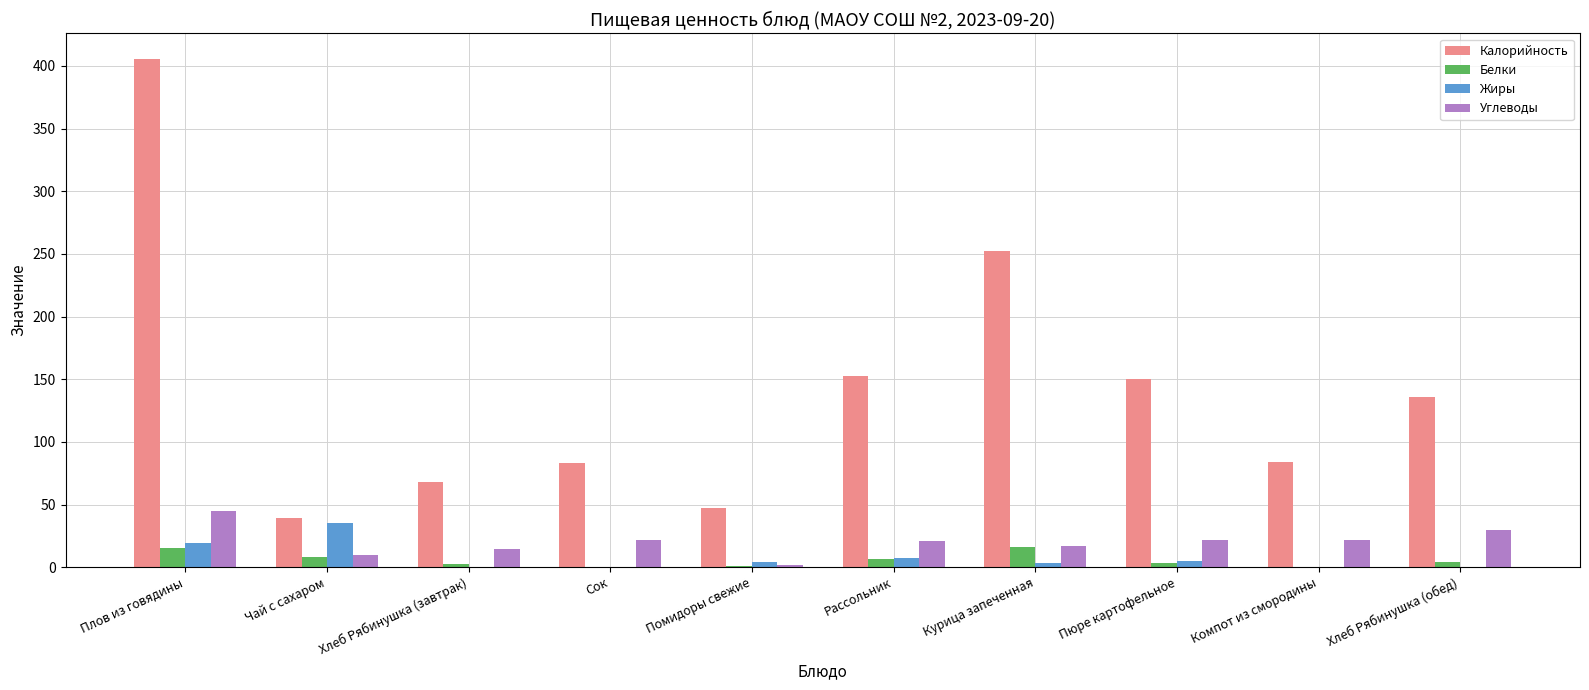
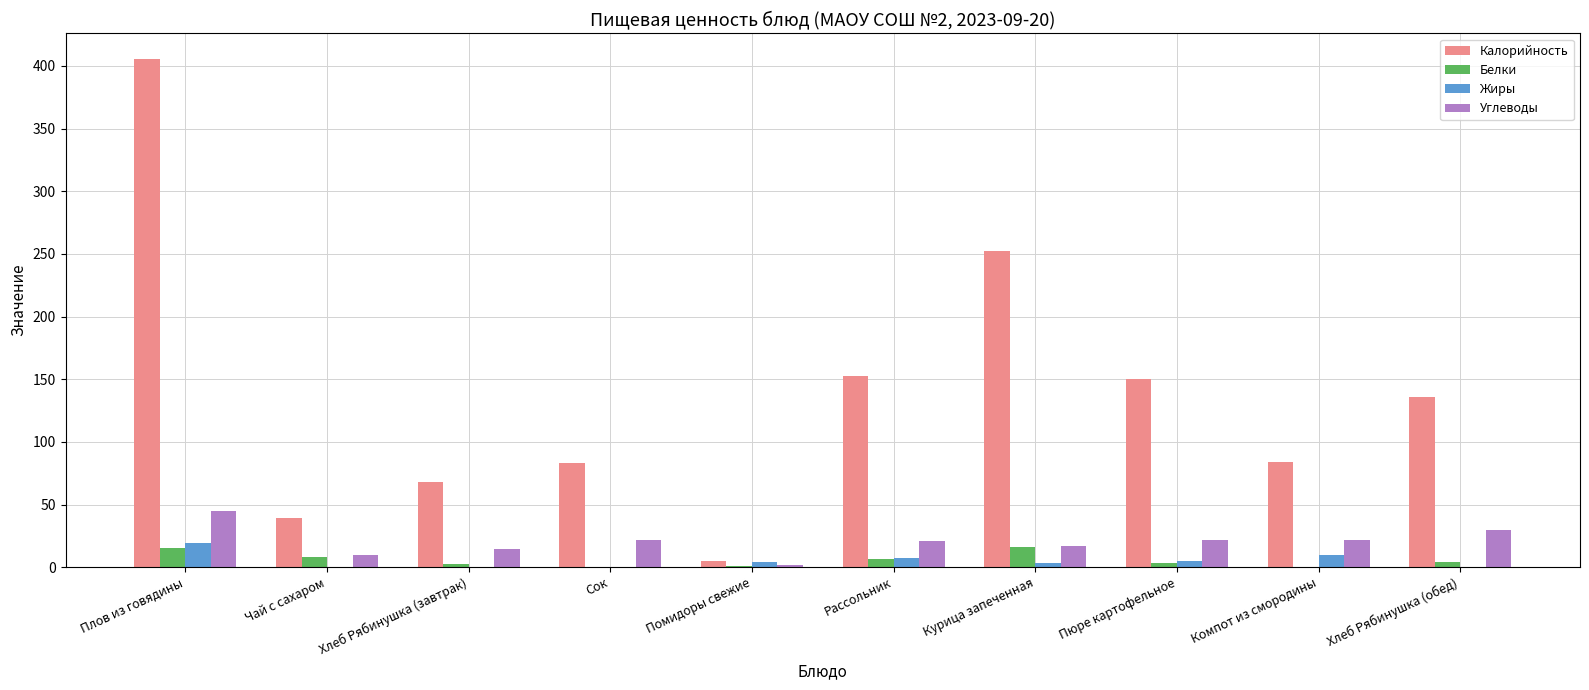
  {
    "Калорийность": {
      "Плов из говядины": 406,
      "Чай с сахаром": 39,
      "Хлеб Рябинушка (завтрак)": 68,
      "Сок": 83,
-     "Помидоры свежие": 47,
+     "Помидоры свежие": 5,
      "Рассольник": 152,
      "Курица запеченная": 252,
      "Пюре картофельное": 150,
      "Компот из смородины": 84,
      "Хлеб Рябинушка (обед)": 136
    },
    "Белки": {
      "Плов из говядины": 15,
      "Чай с сахаром": 8,
      "Хлеб Рябинушка (завтрак)": 2,
      "Рассольник": 6,
      "Курица запеченная": 16,
      "Пюре картофельное": 3,
      "Хлеб Рябинушка (обед)": 5
    },
    "Жиры": {
      "Плов из говядины": 19,
-     "Чай с сахаром": 35,
+     "Чай с сахаром": 0,
      "Сок": 0,
      "Помидоры свежие": 4,
      "Рассольник": 7,
      "Курица запеченная": 3,
      "Пюре картофельное": 5,
-     "Компот из смородины": 0
+     "Компот из смородины": 10
    },
    "Углеводы": {
      "Плов из говядины": 45,
      "Чай с сахаром": 10,
      "Хлеб Рябинушка (завтрак)": 15,
      "Сок": 22,
      "Помидоры свежие": 2,
      "Рассольник": 21,
      "Курица запеченная": 17,
      "Пюре картофельное": 22,
      "Компот из смородины": 21,
      "Хлеб Рябинушка (обед)": 30
    }
  }
